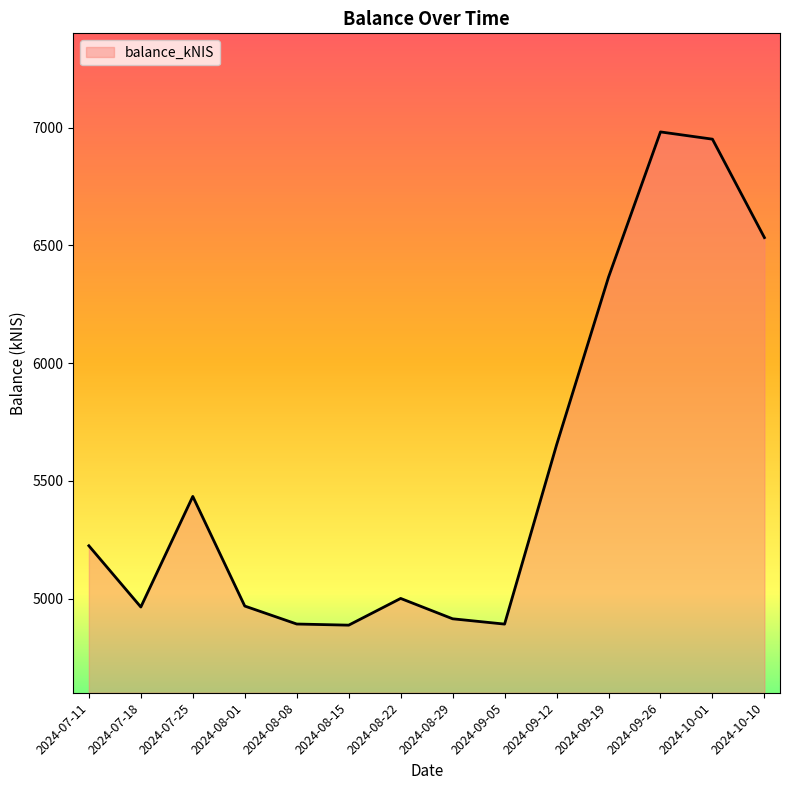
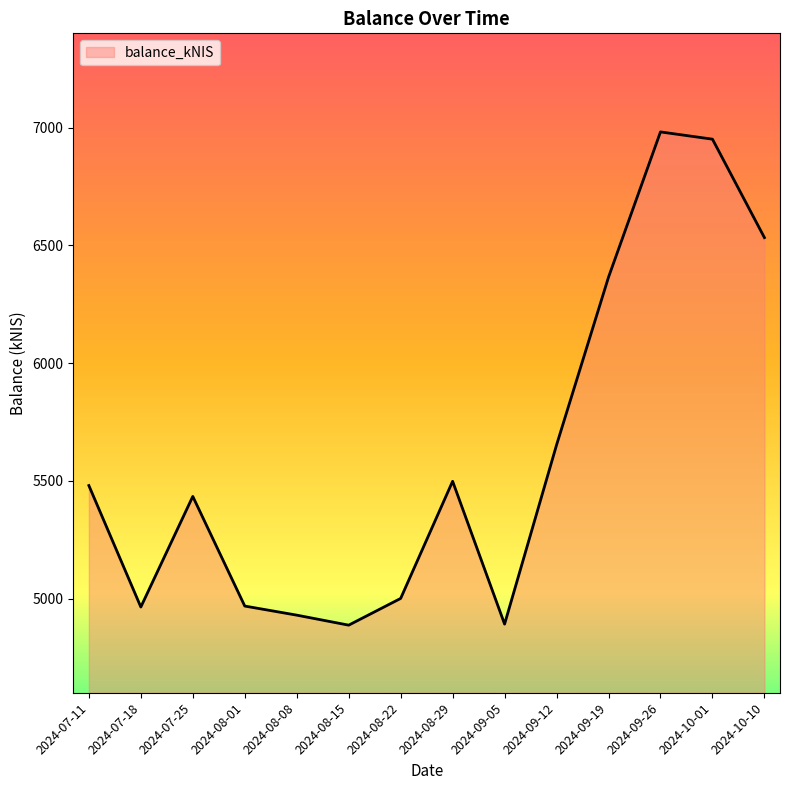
  {
-   "2024-07-11": 5220,
+   "2024-07-11": 5480,
    "2024-07-18": 4960,
    "2024-07-25": 5430,
    "2024-08-01": 4970,
-   "2024-08-08": 4890,
+   "2024-08-08": 4930,
    "2024-08-15": 4890,
    "2024-08-22": 5000,
-   "2024-08-29": 4910,
+   "2024-08-29": 5500,
    "2024-09-05": 4890,
    "2024-09-12": 5650,
    "2024-09-19": 6360,
    "2024-09-26": 6980,
    "2024-10-01": 6950,
    "2024-10-10": 6530
  }
